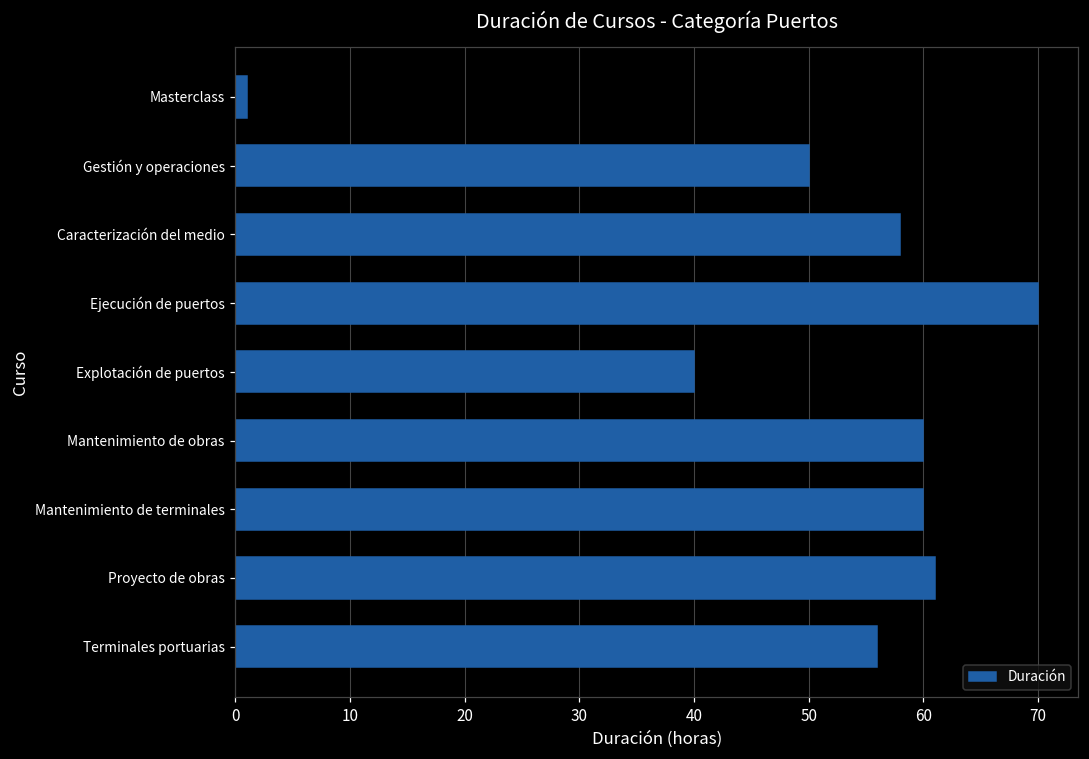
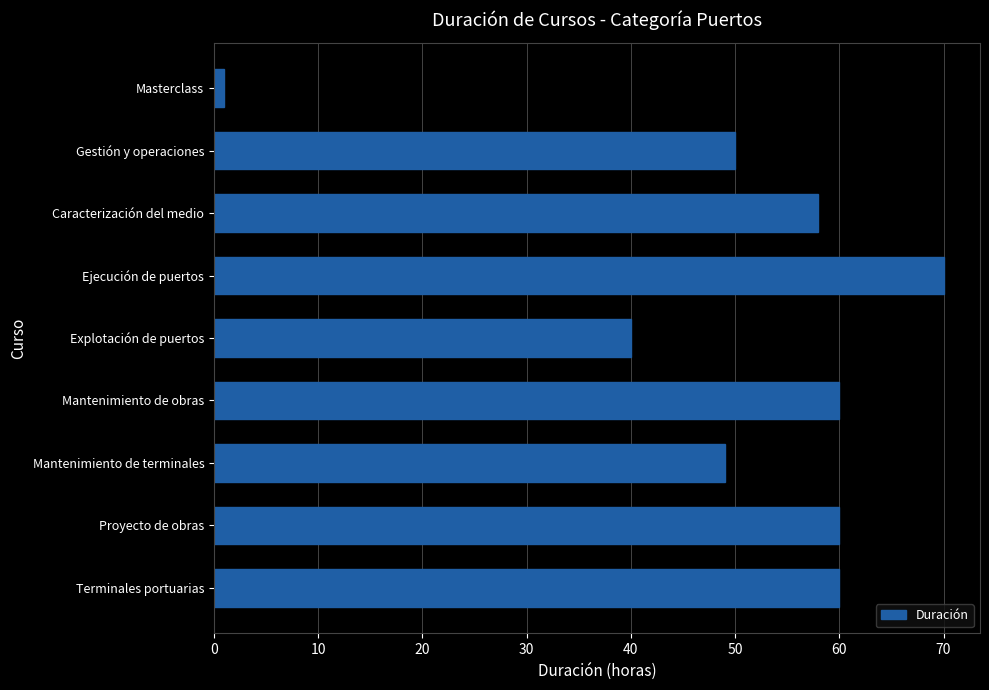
  {
    "Masterclass": 1,
    "Gestión y operaciones": 50,
    "Caracterización del medio": 58,
    "Ejecución de puertos": 70,
    "Explotación de puertos": 40,
    "Mantenimiento de obras": 60,
-   "Mantenimiento de terminales": 60,
-   "Proyecto de obras": 61,
-   "Terminales portuarias": 56
+   "Mantenimiento de terminales": 49,
+   "Proyecto de obras": 60,
+   "Terminales portuarias": 60
  }
